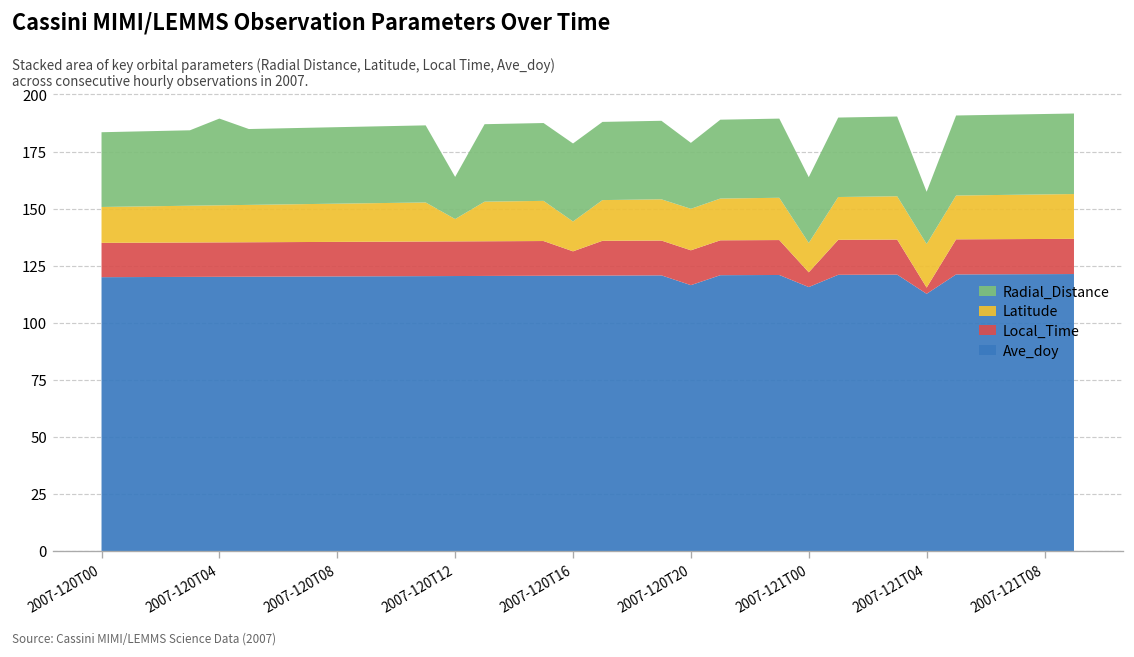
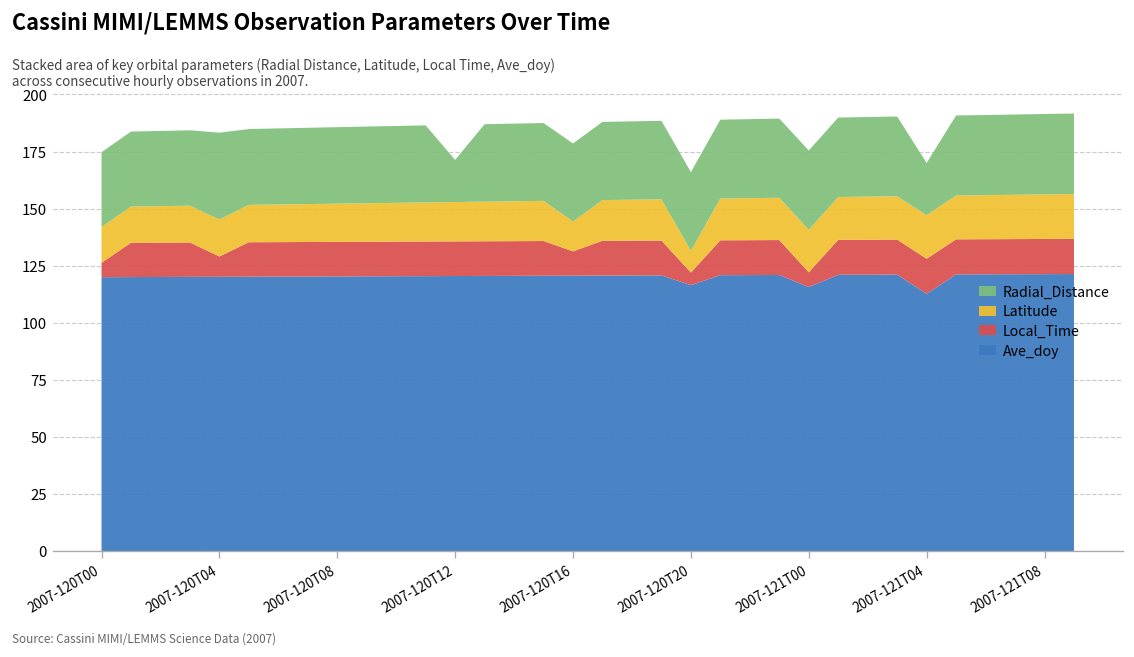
  {
    "Ave_doy": {
      "2007-120T00": 120,
      "2007-120T04": 120,
      "2007-120T08": 120,
      "2007-120T12": 121,
      "2007-120T16": 121,
      "2007-120T20": 117,
      "2007-121T00": 116,
      "2007-121T04": 113,
      "2007-121T08": 121
    },
    "Local_Time": {
-     "2007-120T00": 15,
-     "2007-120T04": 15,
+     "2007-120T00": 6,
+     "2007-120T04": 9,
      "2007-120T08": 15,
      "2007-120T12": 15,
      "2007-120T16": 11,
-     "2007-120T20": 15,
+     "2007-120T20": 6,
      "2007-121T00": 6,
-     "2007-121T04": 3,
+     "2007-121T04": 15,
      "2007-121T08": 15
    },
    "Latitude": {
      "2007-120T00": 16,
      "2007-120T04": 16,
      "2007-120T08": 17,
-     "2007-120T12": 10,
+     "2007-120T12": 17,
      "2007-120T16": 13,
-     "2007-120T20": 18,
-     "2007-121T00": 13,
+     "2007-120T20": 10,
+     "2007-121T00": 19,
      "2007-121T04": 19,
      "2007-121T08": 20
    },
    "Radial_Distance": {
      "2007-120T00": 33,
      "2007-120T04": 38,
      "2007-120T08": 33,
      "2007-120T12": 18,
      "2007-120T16": 34,
-     "2007-120T20": 29,
-     "2007-121T00": 29,
+     "2007-120T20": 34,
+     "2007-121T00": 35,
      "2007-121T04": 23,
      "2007-121T08": 35
    }
  }
